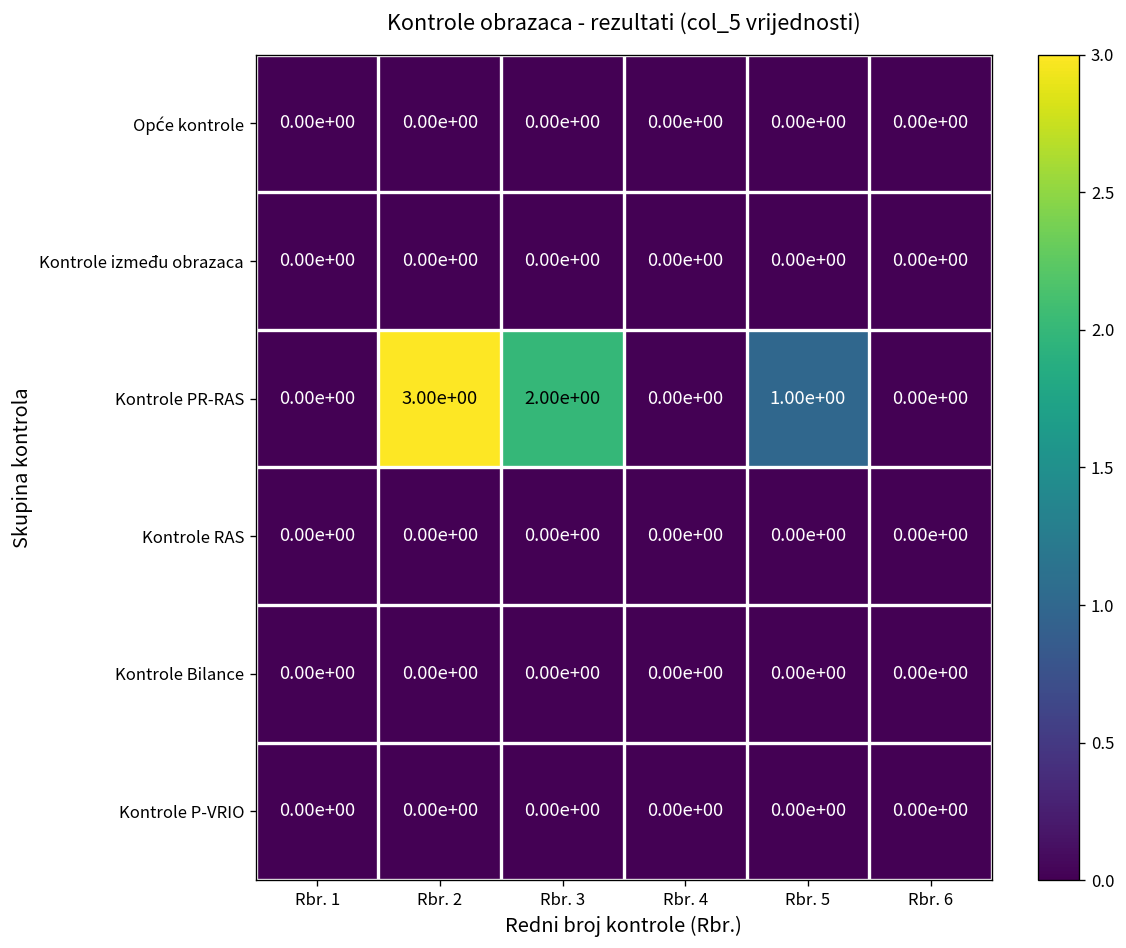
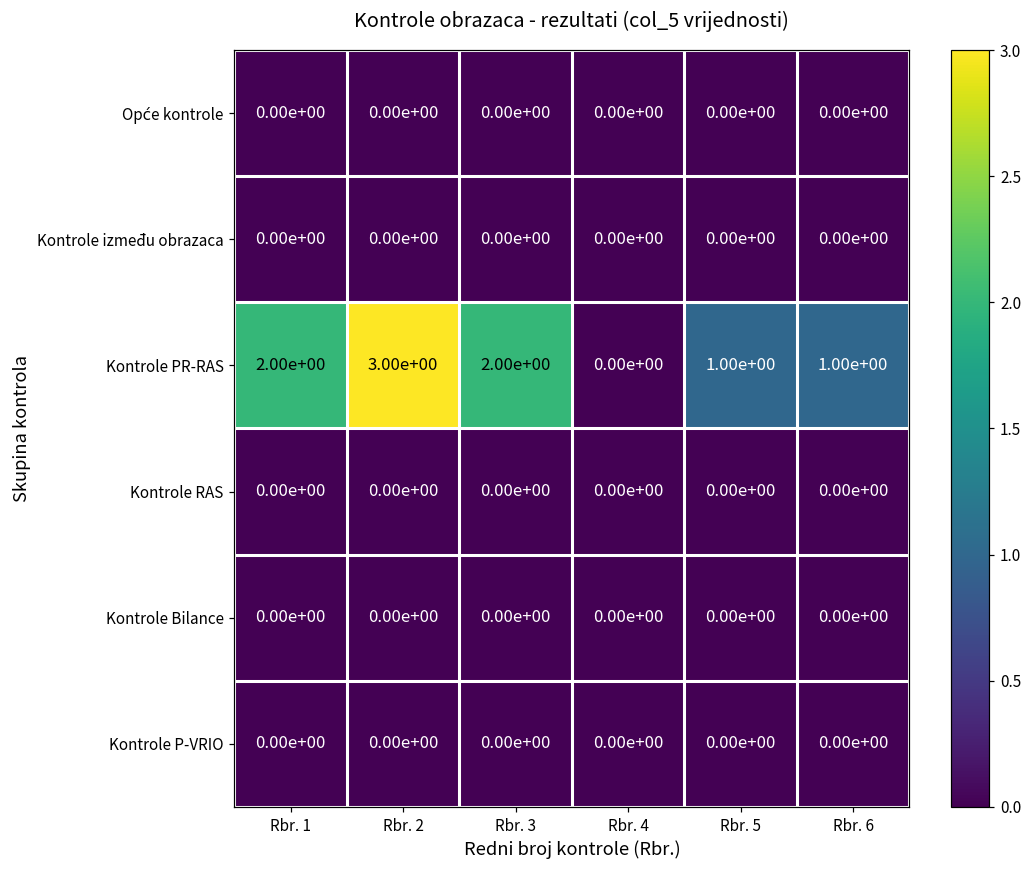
  {
    "Opće kontrole": {
      "Rbr. 1": "0.00e+00",
      "Rbr. 2": "0.00e+00",
      "Rbr. 3": "0.00e+00",
      "Rbr. 4": "0.00e+00",
      "Rbr. 5": "0.00e+00",
      "Rbr. 6": "0.00e+00"
    },
    "Kontrole između obrazaca": {
      "Rbr. 1": "0.00e+00",
      "Rbr. 2": "0.00e+00",
      "Rbr. 3": "0.00e+00",
      "Rbr. 4": "0.00e+00",
      "Rbr. 5": "0.00e+00",
      "Rbr. 6": "0.00e+00"
    },
    "Kontrole PR-RAS": {
-     "Rbr. 1": "0.00e+00",
+     "Rbr. 1": "2.00e+00",
      "Rbr. 2": "3.00e+00",
      "Rbr. 3": "2.00e+00",
      "Rbr. 4": "0.00e+00",
      "Rbr. 5": "1.00e+00",
-     "Rbr. 6": "0.00e+00"
+     "Rbr. 6": "1.00e+00"
    },
    "Kontrole RAS": {
      "Rbr. 1": "0.00e+00",
      "Rbr. 2": "0.00e+00",
      "Rbr. 3": "0.00e+00",
      "Rbr. 4": "0.00e+00",
      "Rbr. 5": "0.00e+00",
      "Rbr. 6": "0.00e+00"
    },
    "Kontrole Bilance": {
      "Rbr. 1": "0.00e+00",
      "Rbr. 2": "0.00e+00",
      "Rbr. 3": "0.00e+00",
      "Rbr. 4": "0.00e+00",
      "Rbr. 5": "0.00e+00",
      "Rbr. 6": "0.00e+00"
    },
    "Kontrole P-VRIO": {
      "Rbr. 1": "0.00e+00",
      "Rbr. 2": "0.00e+00",
      "Rbr. 3": "0.00e+00",
      "Rbr. 4": "0.00e+00",
      "Rbr. 5": "0.00e+00",
      "Rbr. 6": "0.00e+00"
    }
  }
